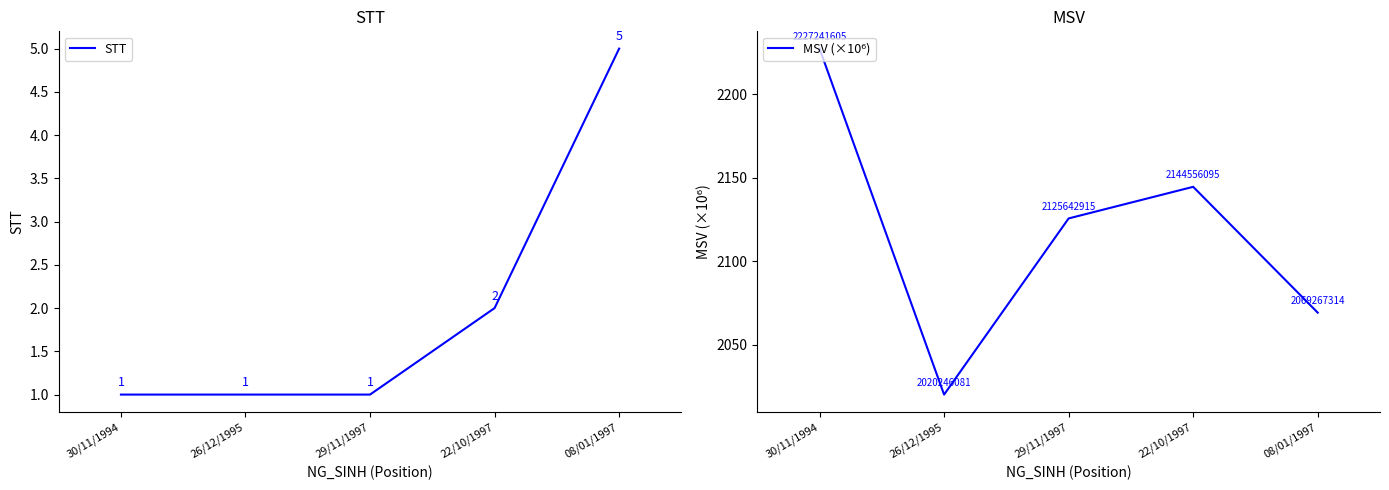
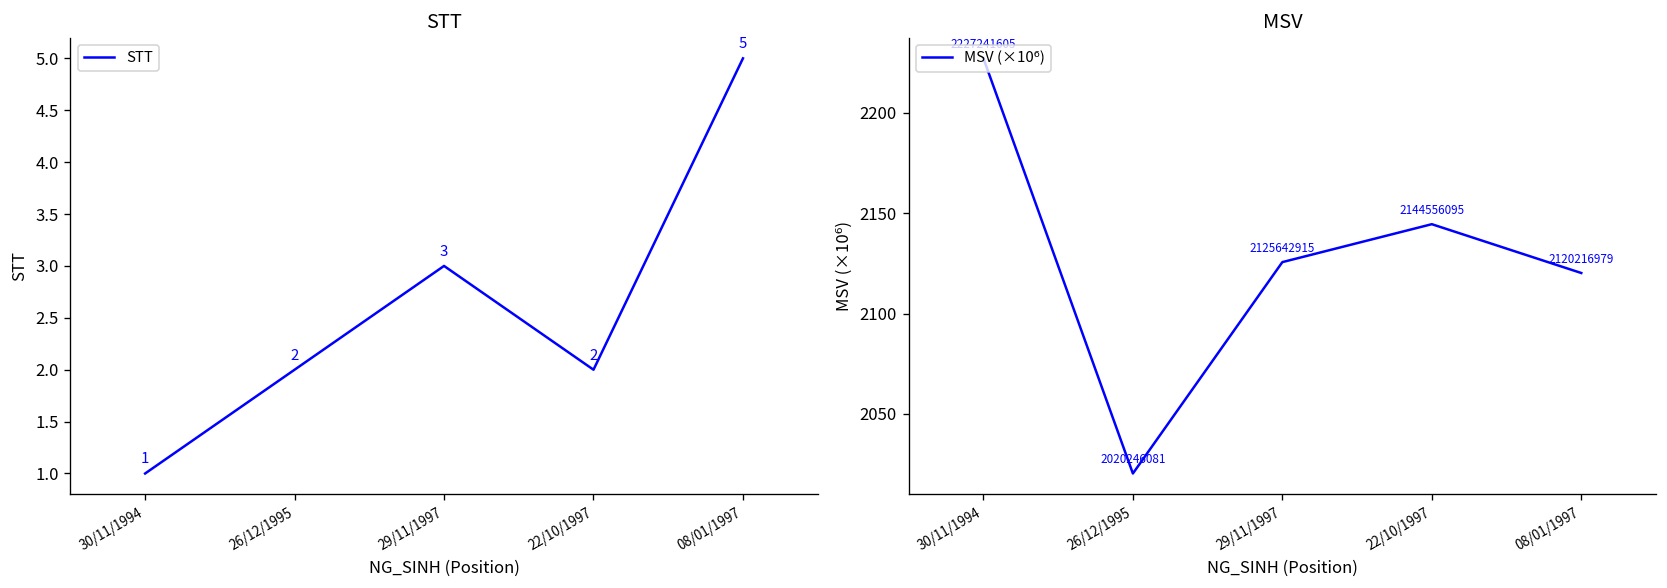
  {
    "STT": {
      "30/11/1994": 1,
-     "26/12/1995": 1,
-     "29/11/1997": 1,
+     "26/12/1995": 2,
+     "29/11/1997": 3,
      "22/10/1997": 2,
      "08/01/1997": 5
    },
    "MSV": {
-     "08/01/1997": 2069267314
+     "08/01/1997": 2120216979
    }
  }
